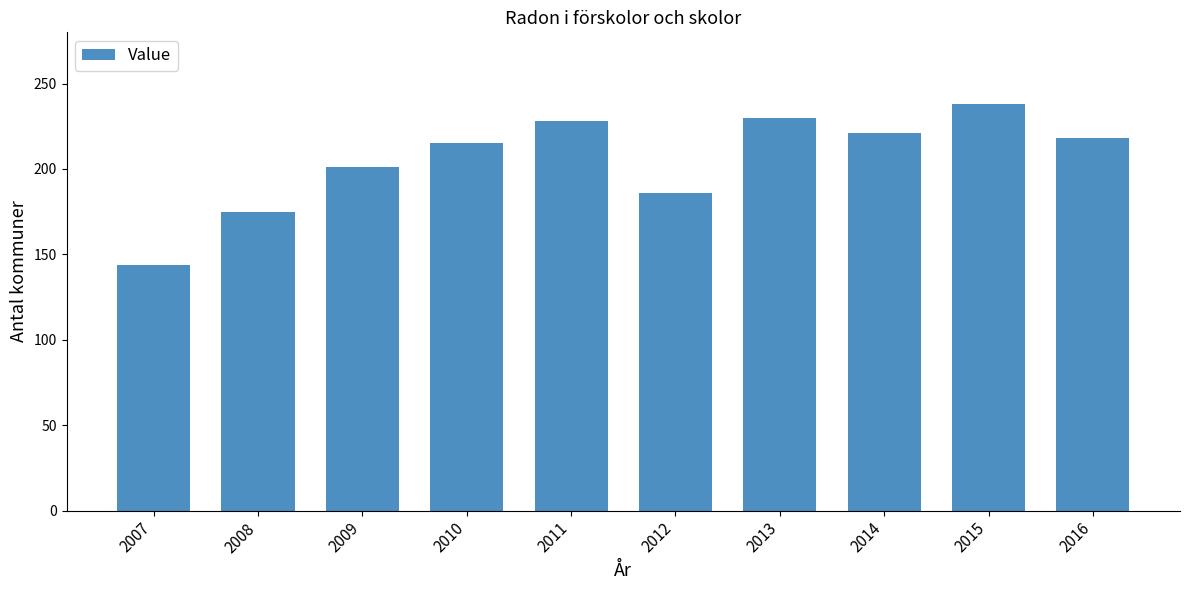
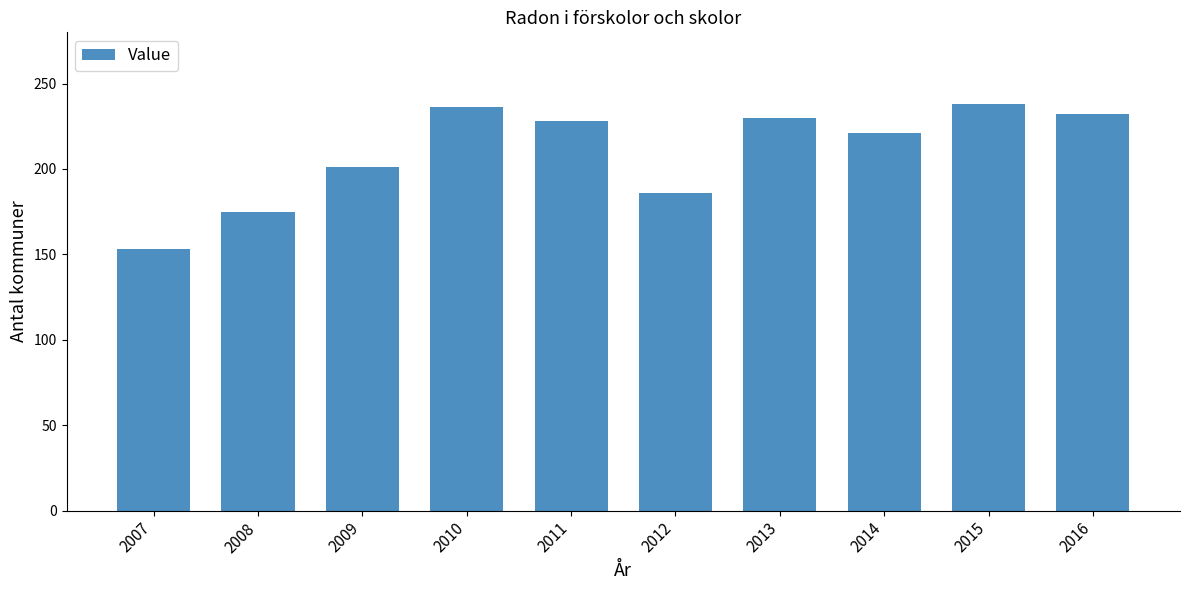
  {
-   "2007": 144,
+   "2007": 153,
    "2008": 175,
    "2009": 201,
-   "2010": 215,
+   "2010": 236,
    "2011": 228,
    "2012": 186,
    "2013": 230,
    "2014": 221,
    "2015": 238,
-   "2016": 218
+   "2016": 232
  }
